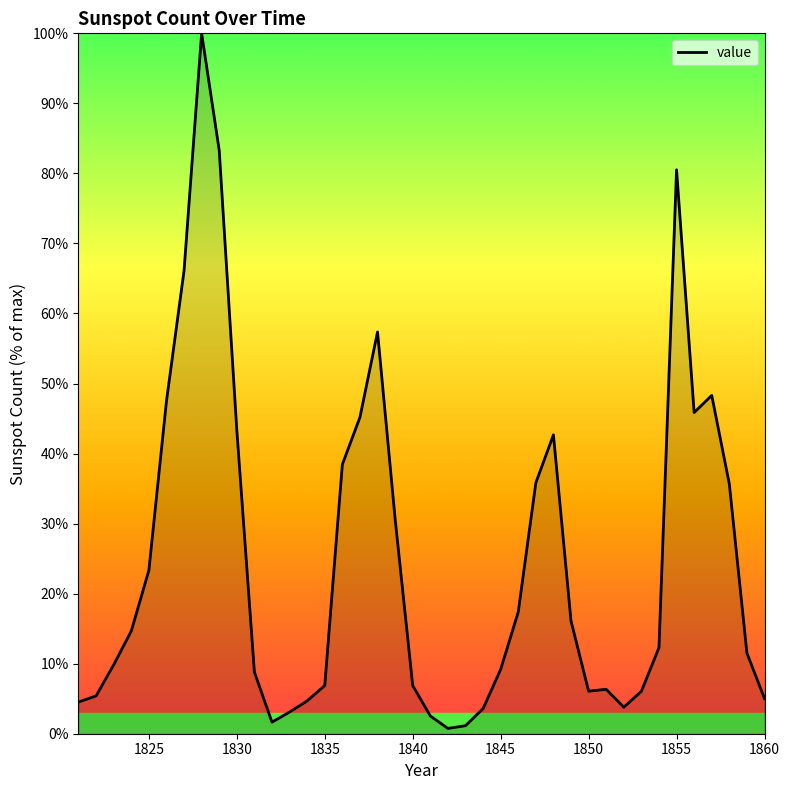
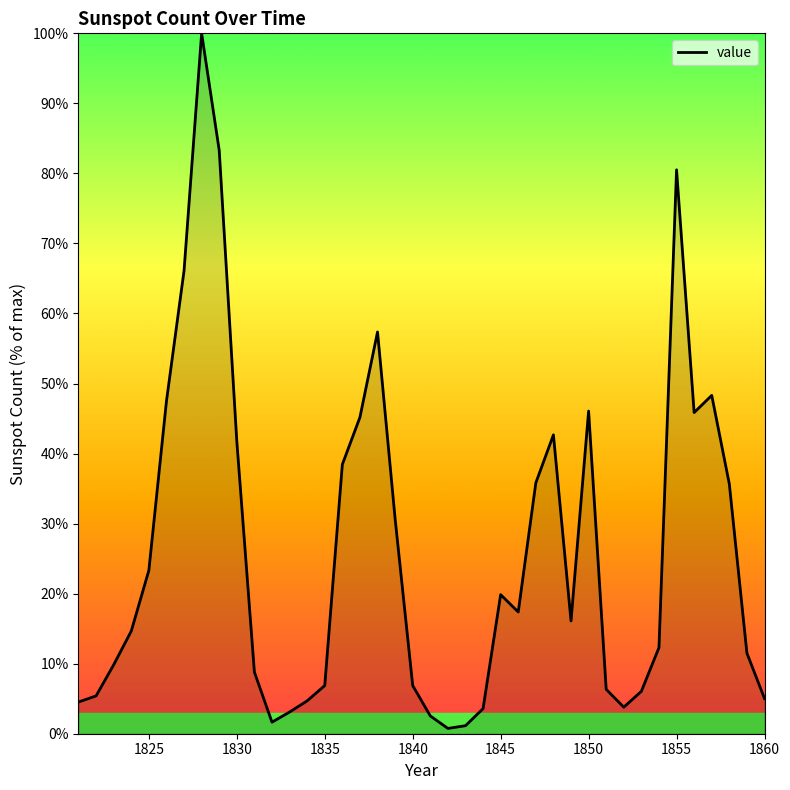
  {
    "value": {
      "1825": "23%",
-     "1830": "43%",
+     "1830": "42%",
      "1835": "7%",
      "1840": "7%",
-     "1845": "9%",
-     "1850": "6%",
+     "1845": "20%",
+     "1850": "46%",
      "1855": "81%",
      "1860": "5%"
    }
  }
